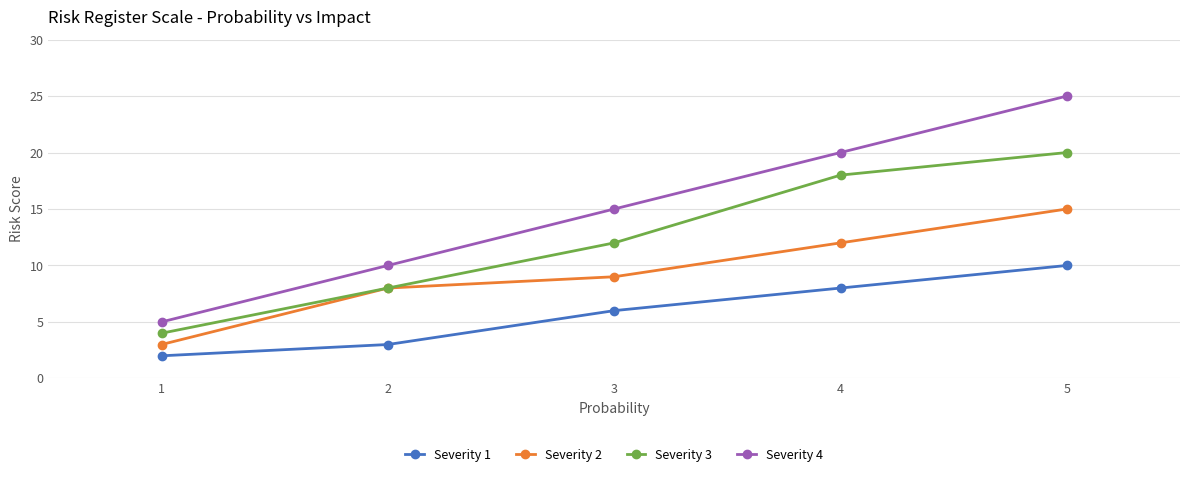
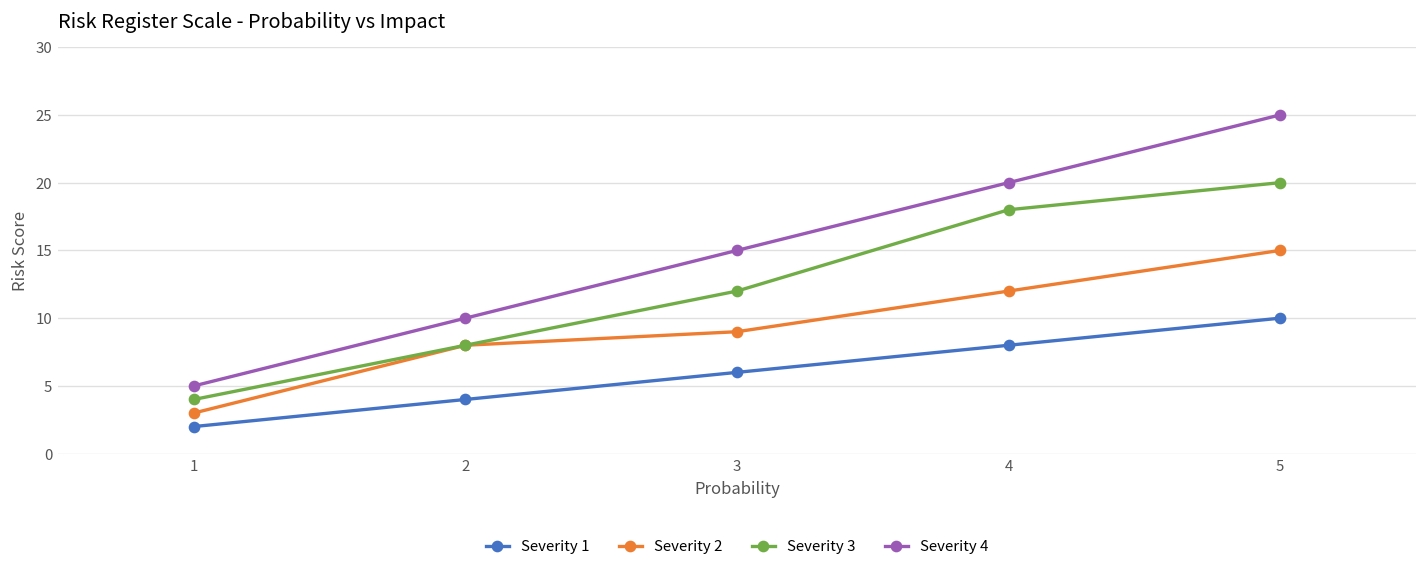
  {
    "Severity 1": {
      "1": 2,
-     "2": 3,
+     "2": 4,
      "3": 6,
      "4": 8,
      "5": 10
    },
    "Severity 2": {
      "1": 3,
      "3": 9,
      "4": 12,
      "5": 15
    },
    "Severity 3": {
      "1": 4,
      "3": 12,
      "4": 18,
      "5": 20
    },
    "Severity 4": {
      "1": 5,
      "2": 10,
      "3": 15,
      "4": 20,
      "5": 25
    }
  }
